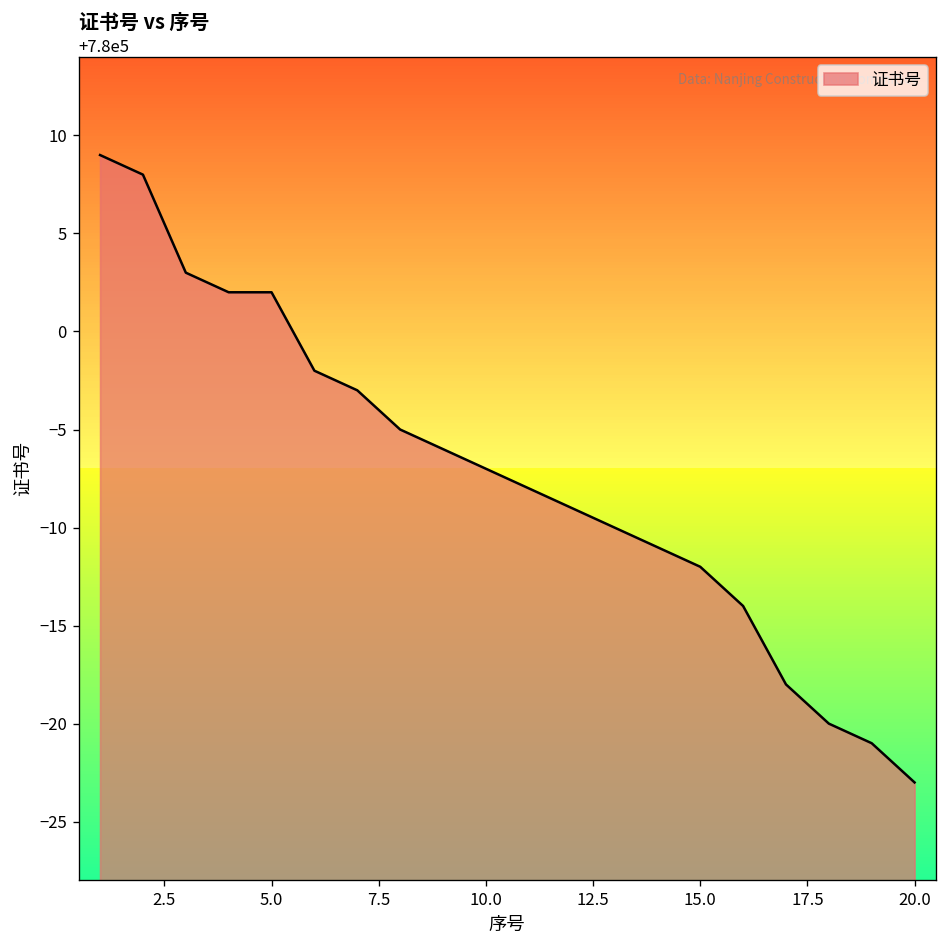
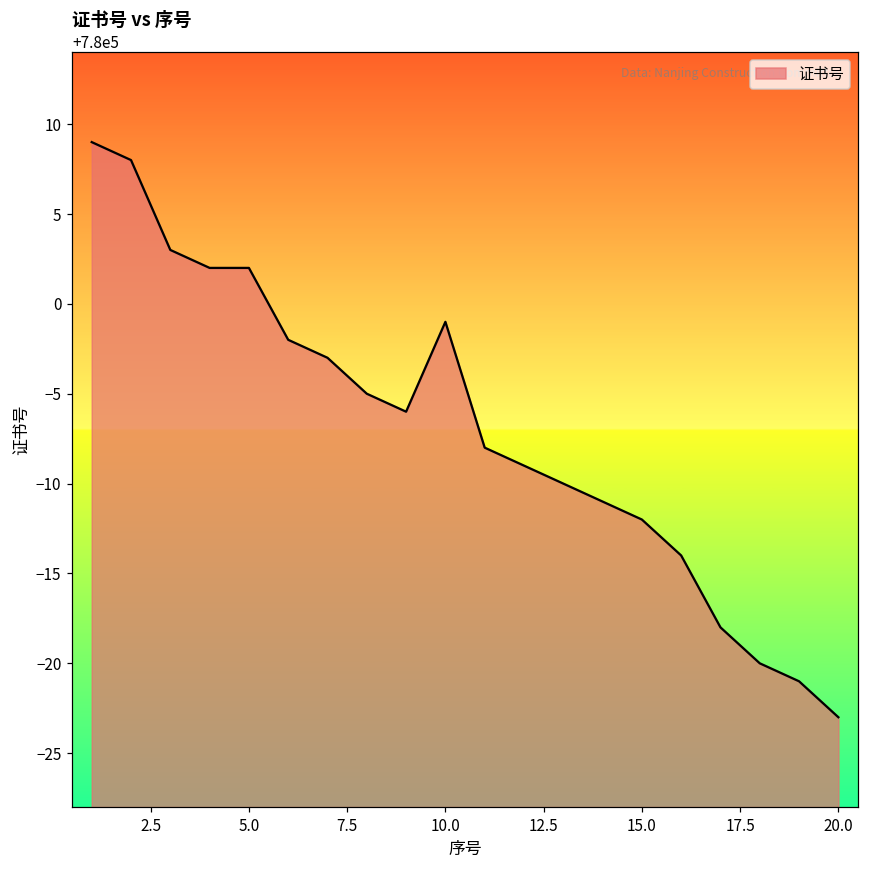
  {
    "5.0": 780002,
-   "10.0": 779993,
+   "10.0": 779999,
    "15.0": 779988,
    "20.0": 779977
  }
